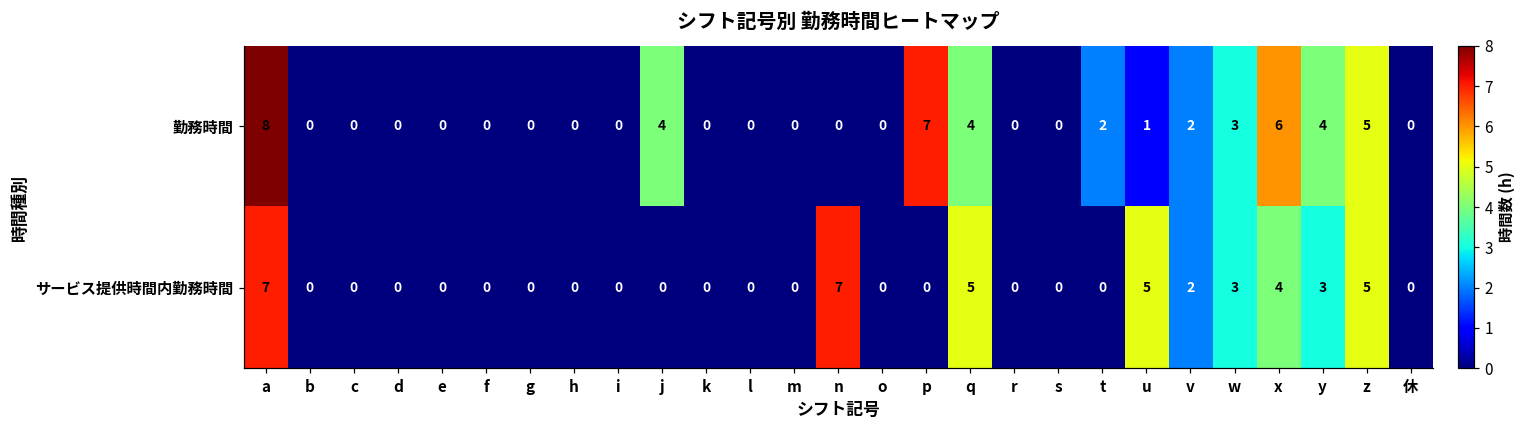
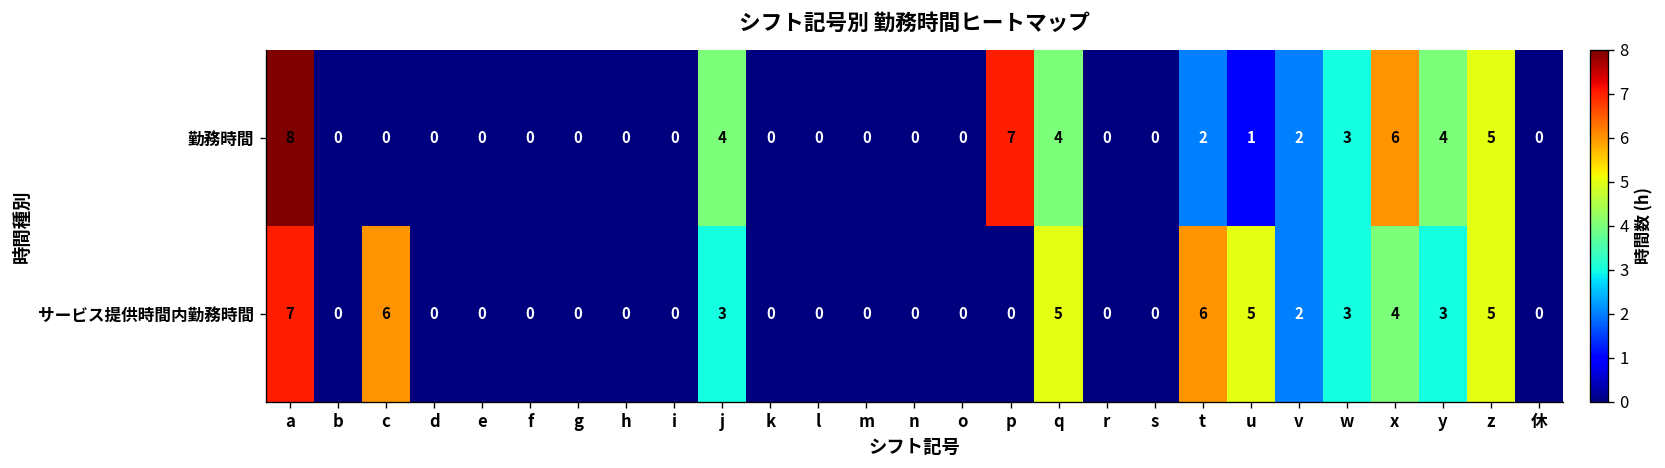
  {
    "勤務時間": {
      "a": 8,
      "b": 0,
      "c": 0,
      "d": 0,
      "e": 0,
      "f": 0,
      "g": 0,
      "h": 0,
      "i": 0,
      "j": 4,
      "k": 0,
      "l": 0,
      "m": 0,
      "n": 0,
      "o": 0,
      "p": 7,
      "q": 4,
      "r": 0,
      "s": 0,
      "t": 2,
      "u": 1,
      "v": 2,
      "w": 3,
      "x": 6,
      "y": 4,
      "z": 5,
      "休": 0
    },
    "サービス提供時間内勤務時間": {
      "a": 7,
      "b": 0,
-     "c": 0,
+     "c": 6,
      "d": 0,
      "e": 0,
      "f": 0,
      "g": 0,
      "h": 0,
      "i": 0,
-     "j": 0,
+     "j": 3,
      "k": 0,
      "l": 0,
      "m": 0,
-     "n": 7,
+     "n": 0,
      "o": 0,
      "p": 0,
      "q": 5,
      "r": 0,
      "s": 0,
-     "t": 0,
+     "t": 6,
      "u": 5,
      "v": 2,
      "w": 3,
      "x": 4,
      "y": 3,
      "z": 5,
      "休": 0
    }
  }
